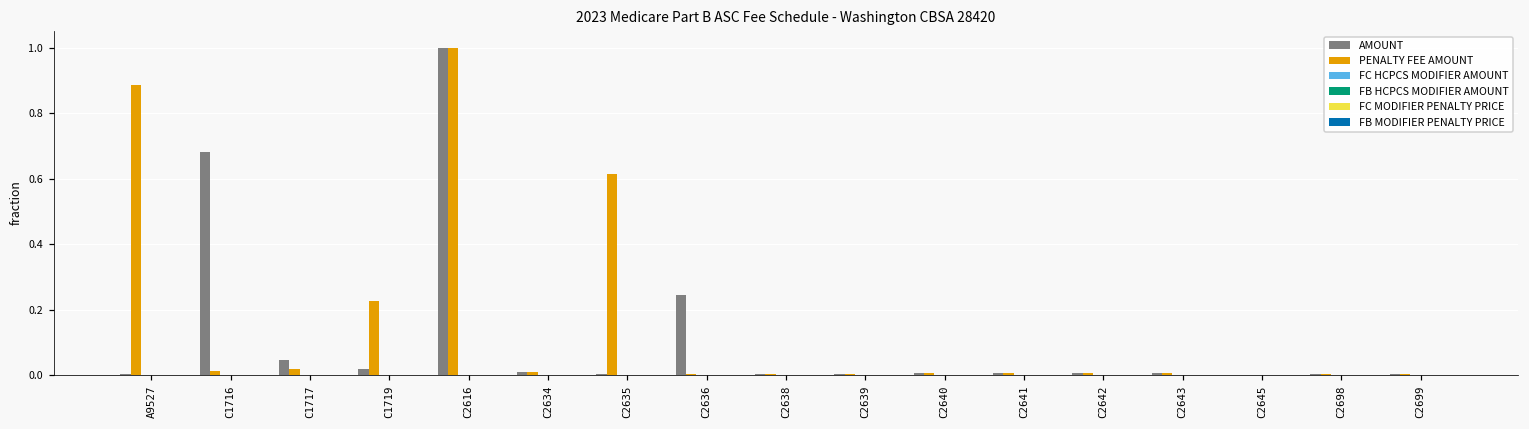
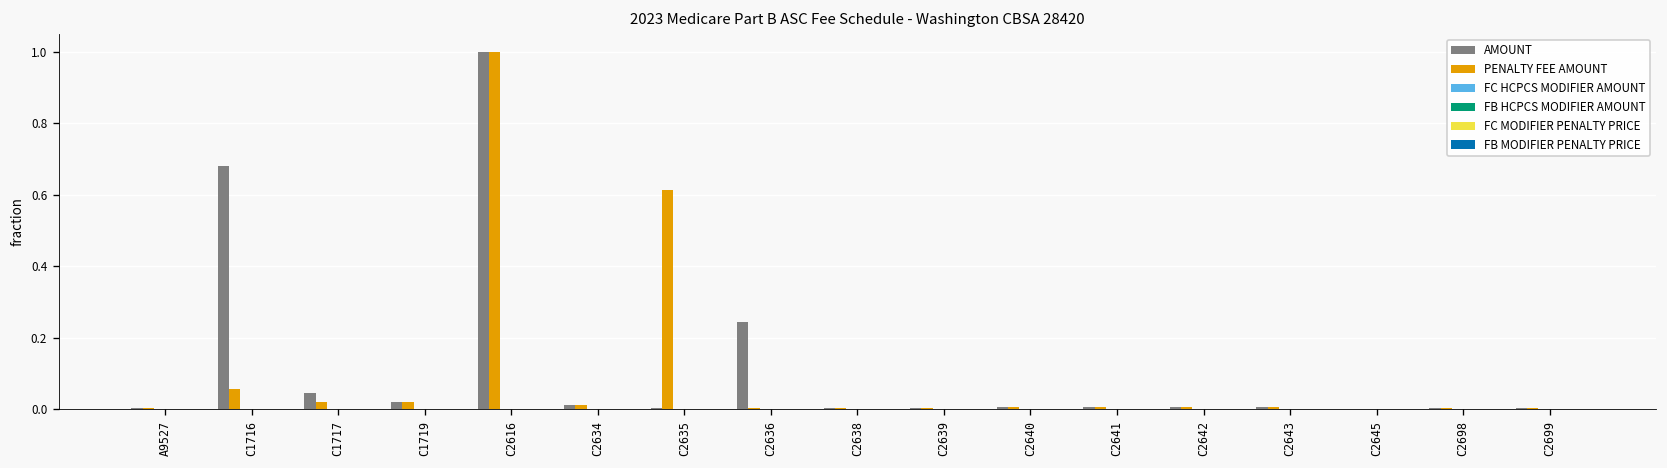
  {
    "AMOUNT": {
      "C1716": 0.68,
      "C1717": 0.05,
      "C1719": 0.02,
      "C2616": 1.00,
      "C2634": 0.01,
      "C2636": 0.24
    },
    "PENALTY FEE AMOUNT": {
-     "A9527": 0.88,
-     "C1716": 0.01,
+     "A9527": 0.00,
+     "C1716": 0.06,
      "C1717": 0.02,
-     "C1719": 0.23,
+     "C1719": 0.02,
      "C2616": 1.00,
      "C2634": 0.01,
      "C2635": 0.61
    },
    "FC HCPCS MODIFIER AMOUNT": {
      "A9527": 0.00,
      "C1716": 0.00,
      "C1717": 0.00,
      "C1719": 0.00,
      "C2616": 0.00,
      "C2634": 0.00,
      "C2635": 0.00,
      "C2636": 0.00,
      "C2638": 0.00,
      "C2639": 0.00,
      "C2640": 0.00,
      "C2641": 0.00,
      "C2642": 0.00,
      "C2643": 0.00,
      "C2645": 0.00,
      "C2698": 0.00,
      "C2699": 0.00
    },
    "FB HCPCS MODIFIER AMOUNT": {
      "A9527": 0.00,
      "C1716": 0.00,
      "C1717": 0.00,
      "C1719": 0.00,
      "C2616": 0.00,
      "C2634": 0.00,
      "C2635": 0.00,
      "C2636": 0.00,
      "C2638": 0.00,
      "C2639": 0.00,
      "C2640": 0.00,
      "C2641": 0.00,
      "C2642": 0.00,
      "C2643": 0.00,
      "C2645": 0.00,
      "C2698": 0.00,
      "C2699": 0.00
    },
    "FC MODIFIER PENALTY PRICE": {
      "A9527": 0.00,
      "C1716": 0.00,
      "C1717": 0.00,
      "C1719": 0.00,
      "C2616": 0.00,
      "C2634": 0.00,
      "C2635": 0.00,
      "C2636": 0.00,
      "C2638": 0.00,
      "C2639": 0.00,
      "C2640": 0.00,
      "C2641": 0.00,
      "C2642": 0.00,
      "C2643": 0.00,
      "C2645": 0.00,
      "C2698": 0.00,
      "C2699": 0.00
    },
    "FB MODIFIER PENALTY PRICE": {
      "A9527": 0.00,
      "C1716": 0.00,
      "C1717": 0.00,
      "C1719": 0.00,
      "C2616": 0.00,
      "C2634": 0.00,
      "C2635": 0.00,
      "C2636": 0.00,
      "C2638": 0.00,
      "C2639": 0.00,
      "C2640": 0.00,
      "C2641": 0.00,
      "C2642": 0.00,
      "C2643": 0.00,
      "C2645": 0.00,
      "C2698": 0.00,
      "C2699": 0.00
    }
  }
